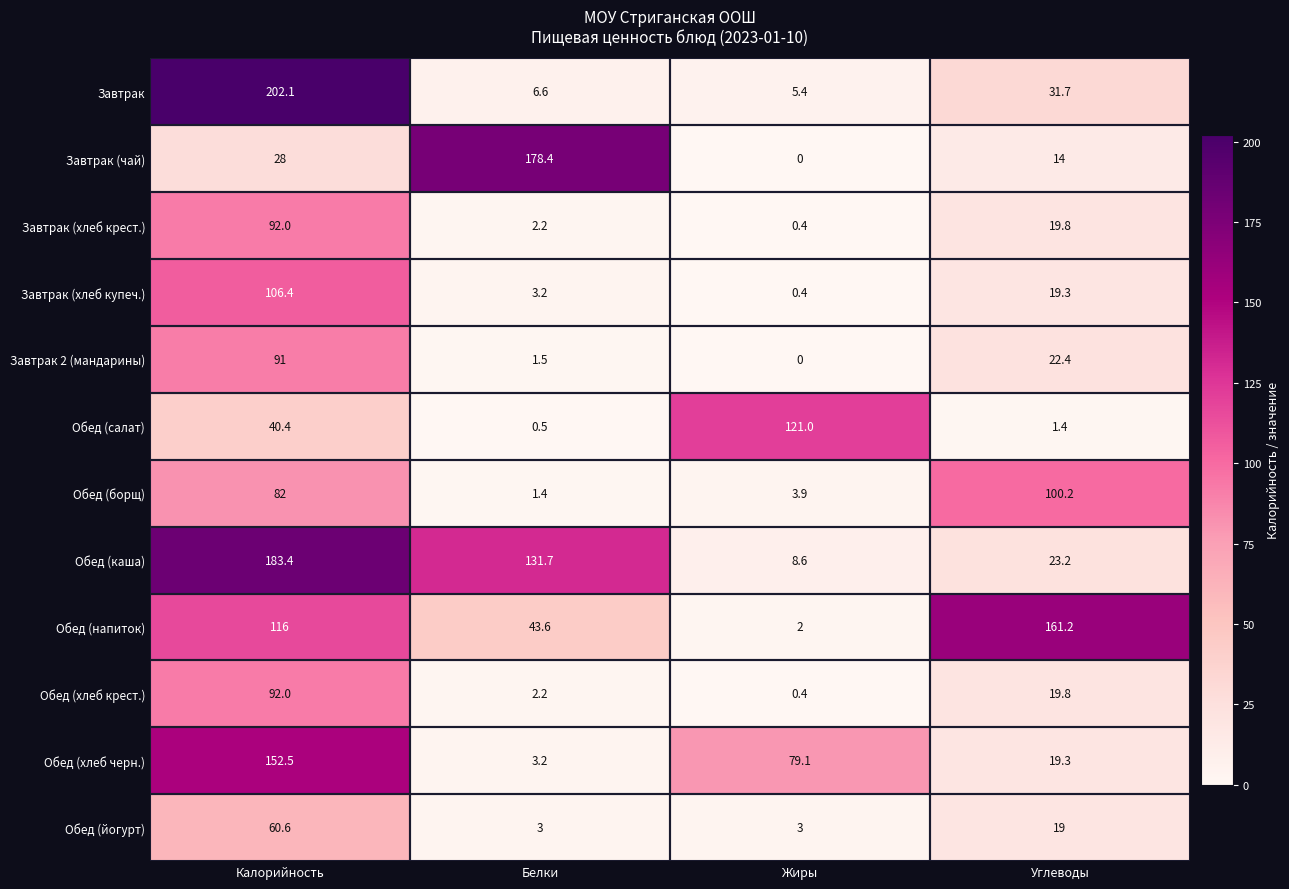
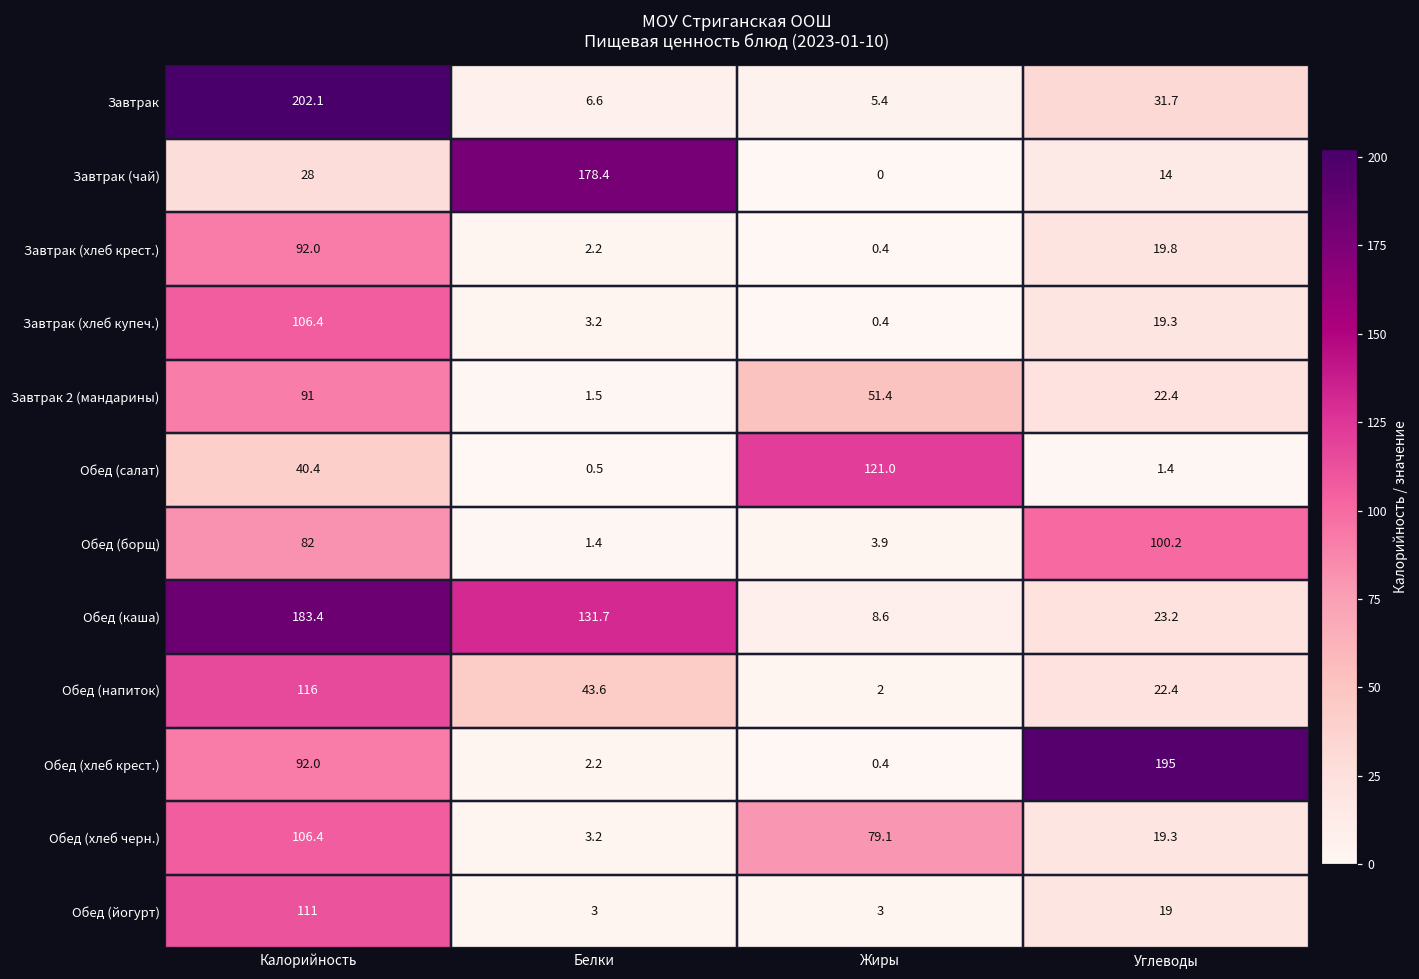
  {
    "Завтрак": {
      "Калорийность": 202.1,
      "Белки": 6.6,
      "Жиры": 5.4,
      "Углеводы": 31.7
    },
    "Завтрак (чай)": {
      "Калорийность": 28,
      "Белки": 178.4,
      "Жиры": 0,
      "Углеводы": 14
    },
    "Завтрак (хлеб крест.)": {
      "Калорийность": 92.0,
      "Белки": 2.2,
      "Жиры": 0.4,
      "Углеводы": 19.8
    },
    "Завтрак (хлеб купеч.)": {
      "Калорийность": 106.4,
      "Белки": 3.2,
      "Жиры": 0.4,
      "Углеводы": 19.3
    },
    "Завтрак 2 (мандарины)": {
      "Калорийность": 91,
      "Белки": 1.5,
-     "Жиры": 0,
+     "Жиры": 51.4,
      "Углеводы": 22.4
    },
    "Обед (салат)": {
      "Калорийность": 40.4,
      "Белки": 0.5,
      "Жиры": 121.0,
      "Углеводы": 1.4
    },
    "Обед (борщ)": {
      "Калорийность": 82,
      "Белки": 1.4,
      "Жиры": 3.9,
      "Углеводы": 100.2
    },
    "Обед (каша)": {
      "Калорийность": 183.4,
      "Белки": 131.7,
      "Жиры": 8.6,
      "Углеводы": 23.2
    },
    "Обед (напиток)": {
      "Калорийность": 116,
      "Белки": 43.6,
      "Жиры": 2,
-     "Углеводы": 161.2
+     "Углеводы": 22.4
    },
    "Обед (хлеб крест.)": {
      "Калорийность": 92.0,
      "Белки": 2.2,
      "Жиры": 0.4,
-     "Углеводы": 19.8
+     "Углеводы": 195
    },
    "Обед (хлеб черн.)": {
-     "Калорийность": 152.5,
+     "Калорийность": 106.4,
      "Белки": 3.2,
      "Жиры": 79.1,
      "Углеводы": 19.3
    },
    "Обед (йогурт)": {
-     "Калорийность": 60.6,
+     "Калорийность": 111,
      "Белки": 3,
      "Жиры": 3,
      "Углеводы": 19
    }
  }
